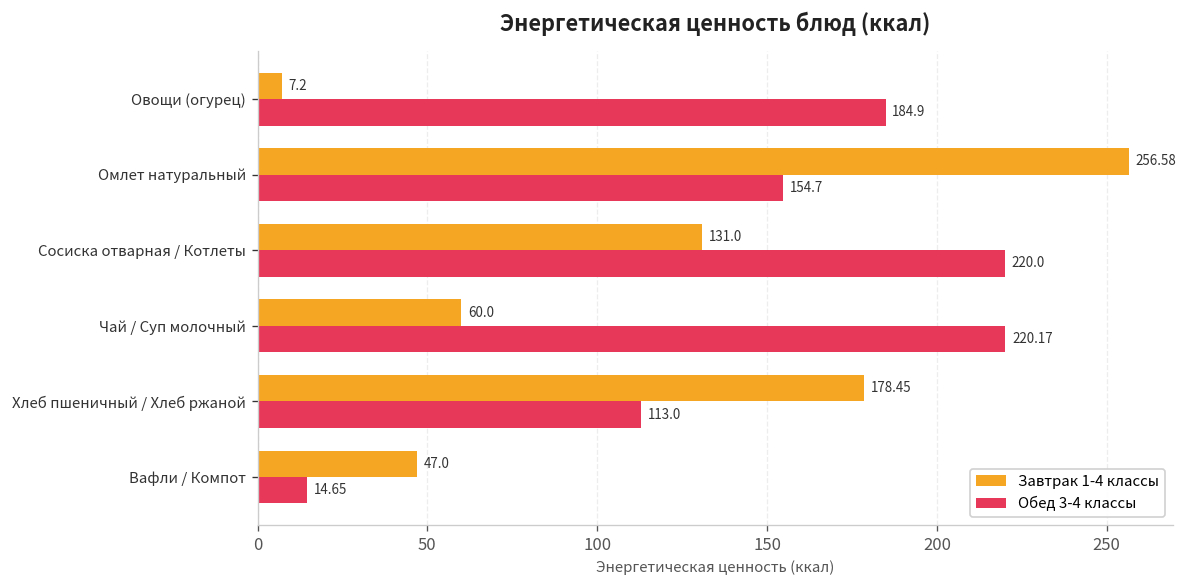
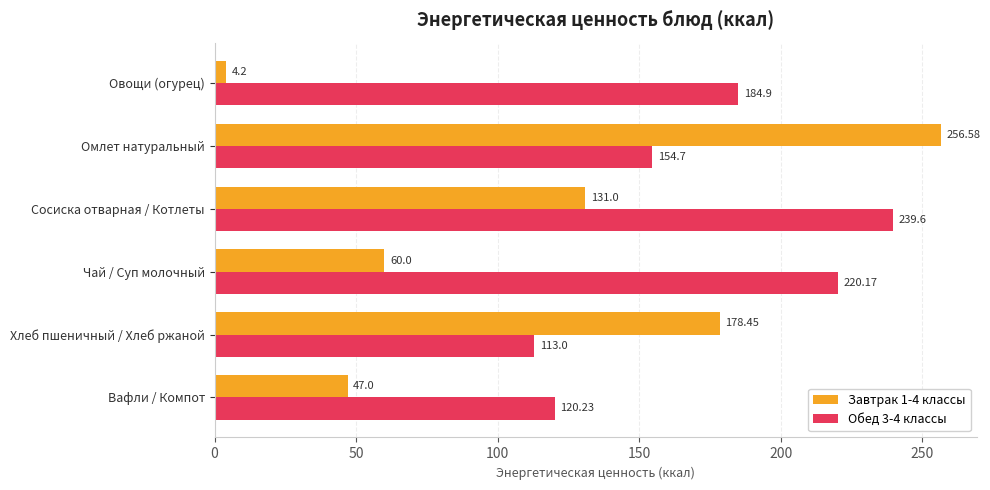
  {
    "Завтрак 1-4 классы": {
-     "Овощи (огурец)": 7.2,
+     "Овощи (огурец)": 4.2,
      "Омлет натуральный": 256.58,
      "Сосиска отварная / Котлеты": 131.0,
      "Чай / Суп молочный": 60.0,
      "Хлеб пшеничный / Хлеб ржаной": 178.45,
      "Вафли / Компот": 47.0
    },
    "Обед 3-4 классы": {
      "Овощи (огурец)": 184.9,
      "Омлет натуральный": 154.7,
-     "Сосиска отварная / Котлеты": 220.0,
+     "Сосиска отварная / Котлеты": 239.6,
      "Чай / Суп молочный": 220.17,
      "Хлеб пшеничный / Хлеб ржаной": 113.0,
-     "Вафли / Компот": 14.65
+     "Вафли / Компот": 120.23
    }
  }
